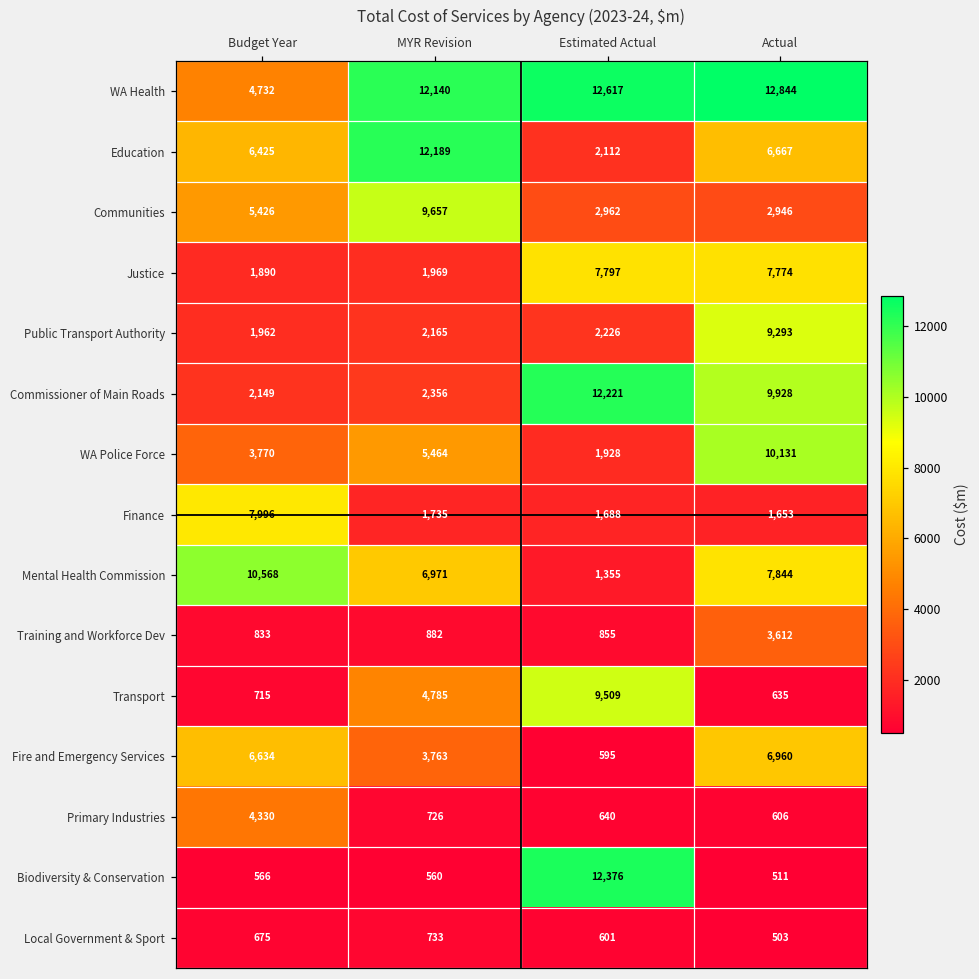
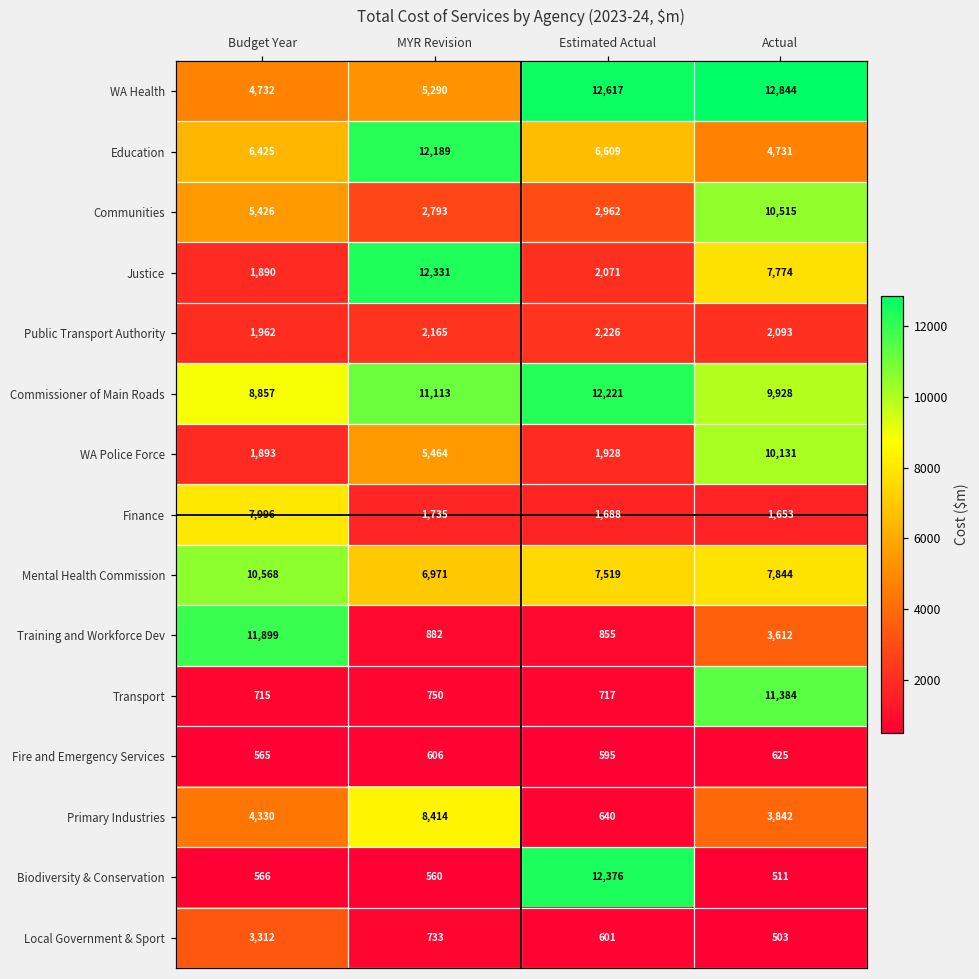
  {
    "WA Health": {
      "Budget Year": "4,732",
-     "MYR Revision": "12,140",
+     "MYR Revision": "5,290",
      "Estimated Actual": "12,617",
      "Actual": "12,844"
    },
    "Education": {
      "Budget Year": "6,425",
      "MYR Revision": "12,189",
-     "Estimated Actual": "2,112",
-     "Actual": "6,667"
+     "Estimated Actual": "6,609",
+     "Actual": "4,731"
    },
    "Communities": {
      "Budget Year": "5,426",
-     "MYR Revision": "9,657",
+     "MYR Revision": "2,793",
      "Estimated Actual": "2,962",
-     "Actual": "2,946"
+     "Actual": "10,515"
    },
    "Justice": {
      "Budget Year": "1,890",
-     "MYR Revision": "1,969",
-     "Estimated Actual": "7,797",
+     "MYR Revision": "12,331",
+     "Estimated Actual": "2,071",
      "Actual": "7,774"
    },
    "Public Transport Authority": {
      "Budget Year": "1,962",
      "MYR Revision": "2,165",
      "Estimated Actual": "2,226",
-     "Actual": "9,293"
+     "Actual": "2,093"
    },
    "Commissioner of Main Roads": {
-     "Budget Year": "2,149",
-     "MYR Revision": "2,356",
+     "Budget Year": "8,857",
+     "MYR Revision": "11,113",
      "Estimated Actual": "12,221",
      "Actual": "9,928"
    },
    "WA Police Force": {
-     "Budget Year": "3,770",
+     "Budget Year": "1,893",
      "MYR Revision": "5,464",
      "Estimated Actual": "1,928",
      "Actual": "10,131"
    },
    "Finance": {
      "Budget Year": "7,996",
      "MYR Revision": "1,735",
      "Estimated Actual": "1,688",
      "Actual": "1,653"
    },
    "Mental Health Commission": {
      "Budget Year": "10,568",
      "MYR Revision": "6,971",
-     "Estimated Actual": "1,355",
+     "Estimated Actual": "7,519",
      "Actual": "7,844"
    },
    "Training and Workforce Dev": {
-     "Budget Year": "833",
+     "Budget Year": "11,899",
      "MYR Revision": "882",
      "Estimated Actual": "855",
      "Actual": "3,612"
    },
    "Transport": {
      "Budget Year": "715",
-     "MYR Revision": "4,785",
-     "Estimated Actual": "9,509",
-     "Actual": "635"
+     "MYR Revision": "750",
+     "Estimated Actual": "717",
+     "Actual": "11,384"
    },
    "Fire and Emergency Services": {
-     "Budget Year": "6,634",
-     "MYR Revision": "3,763",
+     "Budget Year": "565",
+     "MYR Revision": "606",
      "Estimated Actual": "595",
-     "Actual": "6,960"
+     "Actual": "625"
    },
    "Primary Industries": {
      "Budget Year": "4,330",
-     "MYR Revision": "726",
+     "MYR Revision": "8,414",
      "Estimated Actual": "640",
-     "Actual": "606"
+     "Actual": "3,842"
    },
    "Biodiversity & Conservation": {
      "Budget Year": "566",
      "MYR Revision": "560",
      "Estimated Actual": "12,376",
      "Actual": "511"
    },
    "Local Government & Sport": {
-     "Budget Year": "675",
+     "Budget Year": "3,312",
      "MYR Revision": "733",
      "Estimated Actual": "601",
      "Actual": "503"
    }
  }
